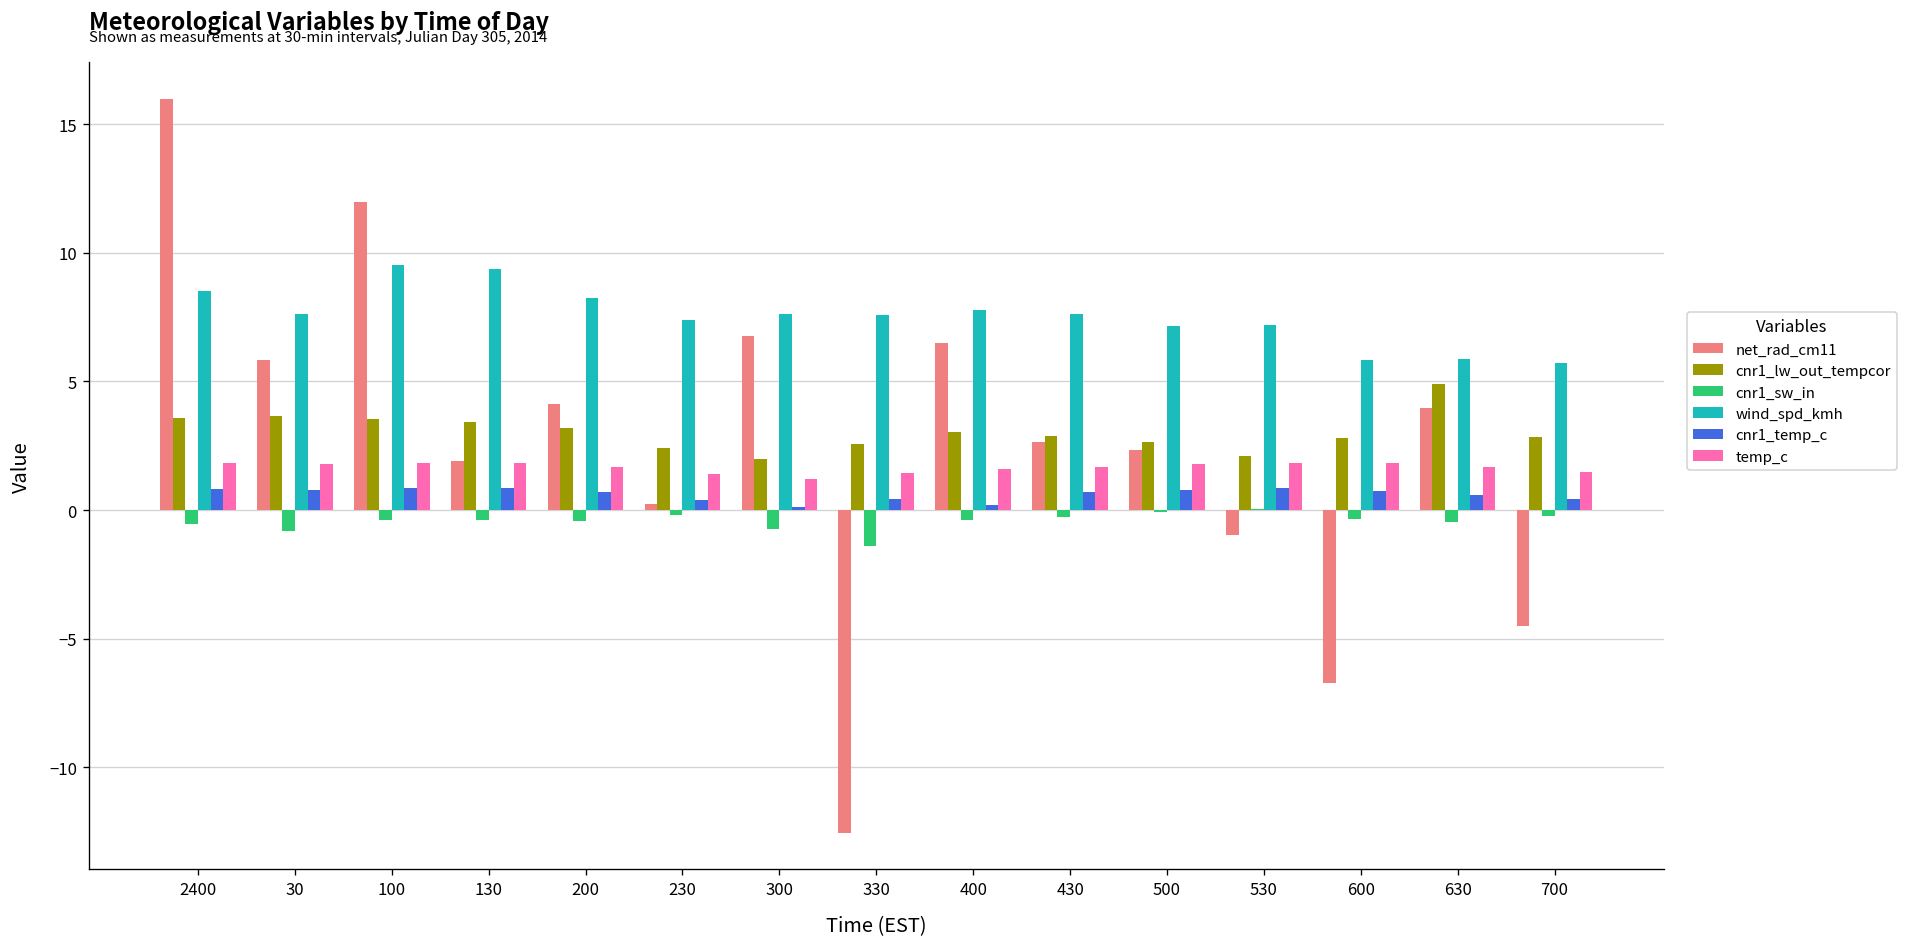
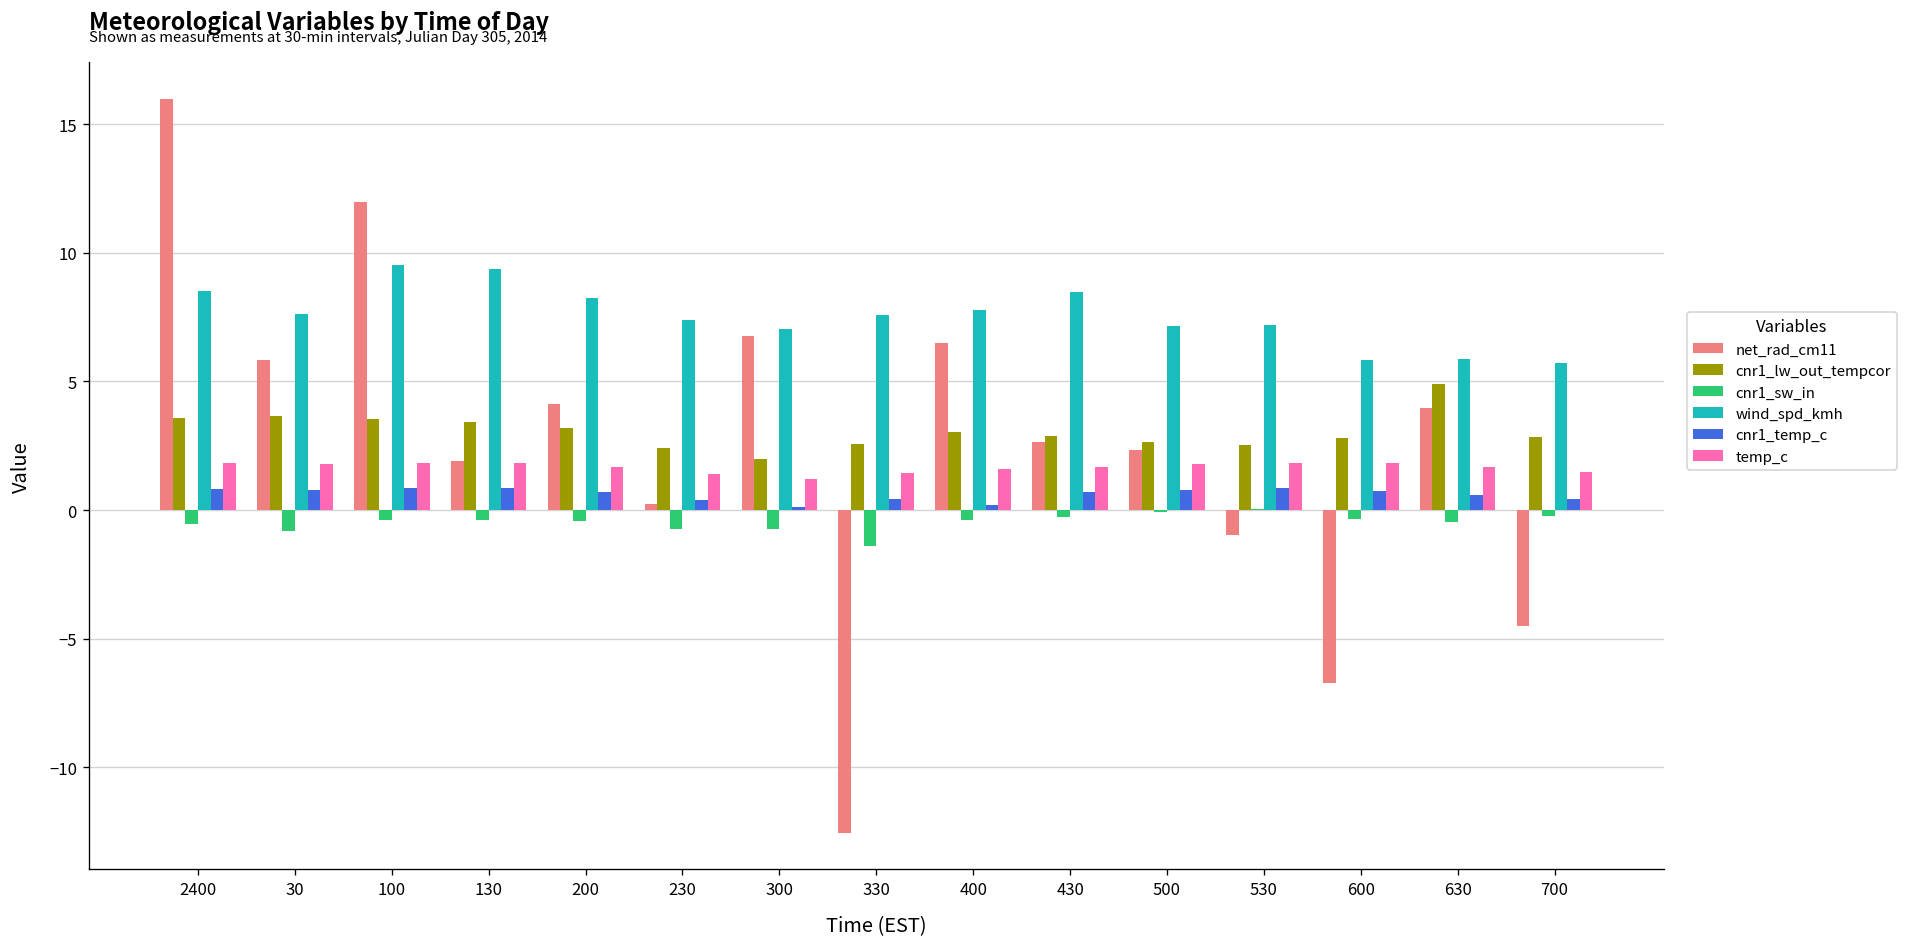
  {
    "cnr1_lw_out_tempcor": {
      "2400": 3.6,
      "30": 3.6,
      "100": 3.6,
      "130": 3.4,
      "200": 3.2,
      "230": 2.4,
      "300": 2.0,
      "330": 2.6,
      "400": 3.0,
      "430": 2.9,
      "500": 2.6,
-     "530": 2.1,
+     "530": 2.5,
      "600": 2.8,
      "630": 4.9,
      "700": 2.8
    },
    "cnr1_sw_in": {
      "2400": -0.5,
      "30": -0.8,
      "100": -0.4,
      "130": -0.4,
      "200": -0.4,
-     "230": -0.2,
+     "230": -0.7,
      "300": -0.7,
      "330": -1.4,
      "400": -0.4,
      "430": -0.3,
      "600": -0.4,
      "630": -0.5,
      "700": -0.2
    },
    "wind_spd_kmh": {
      "2400": 8.5,
      "30": 7.6,
      "100": 9.5,
      "130": 9.4,
      "200": 8.2,
      "230": 7.4,
-     "300": 7.6,
+     "300": 7.0,
      "330": 7.6,
      "400": 7.8,
-     "430": 7.6,
+     "430": 8.5,
      "500": 7.2,
      "530": 7.2,
      "600": 5.8,
      "630": 5.9,
      "700": 5.7
    },
    "cnr1_temp_c": {
      "2400": 0.8,
      "30": 0.8,
      "100": 0.9,
      "130": 0.8,
      "200": 0.7,
      "230": 0.4,
      "330": 0.4,
      "400": 0.2,
      "430": 0.7,
      "500": 0.8,
      "530": 0.8,
      "600": 0.8,
      "630": 0.6,
      "700": 0.4
    }
  }
